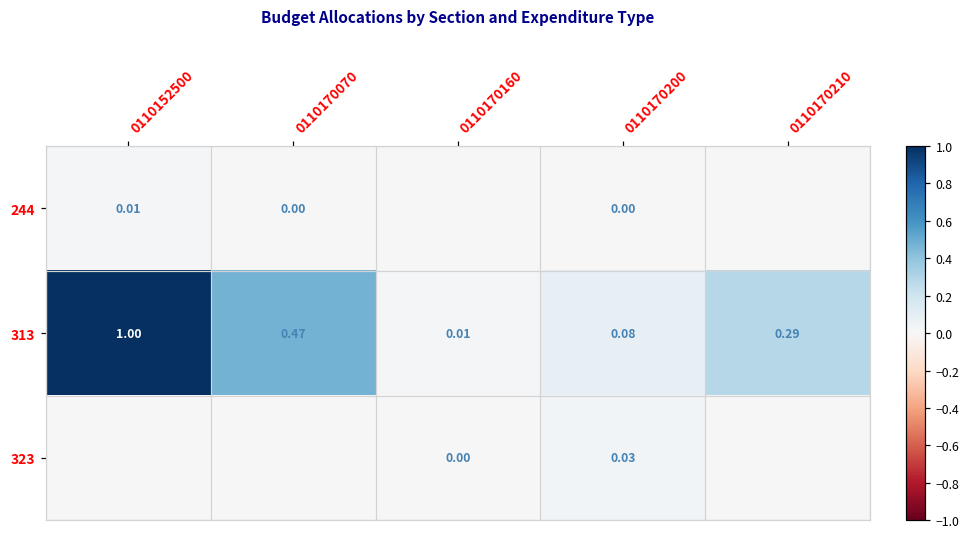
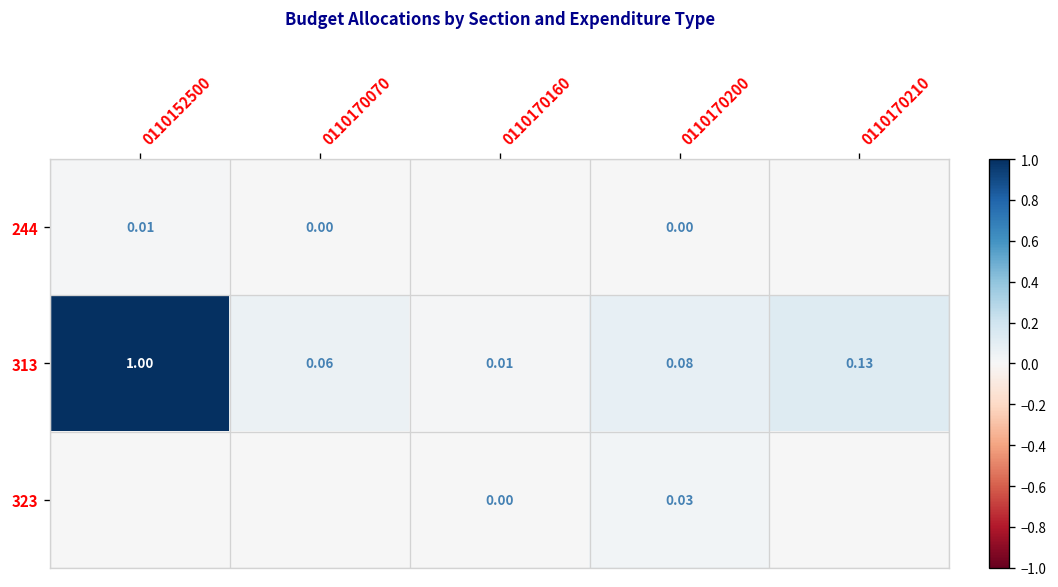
  {
    "244": {
      "0110152500": 0.01,
      "0110170070": 0.00,
      "0110170200": 0.00
    },
    "313": {
      "0110152500": 1.00,
-     "0110170070": 0.47,
+     "0110170070": 0.06,
      "0110170160": 0.01,
      "0110170200": 0.08,
-     "0110170210": 0.29
+     "0110170210": 0.13
    },
    "323": {
      "0110170160": 0.00,
      "0110170200": 0.03
    }
  }
